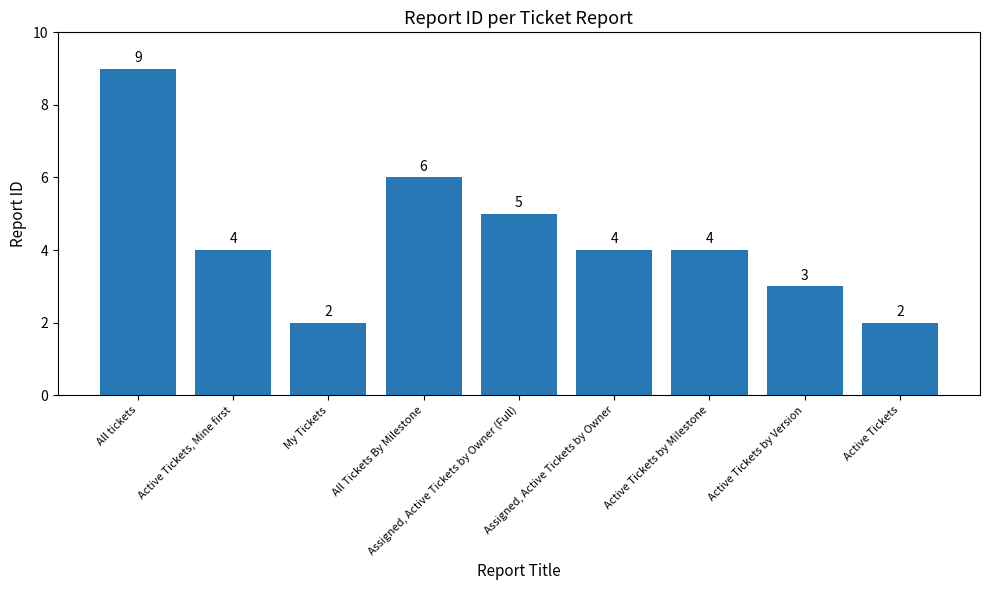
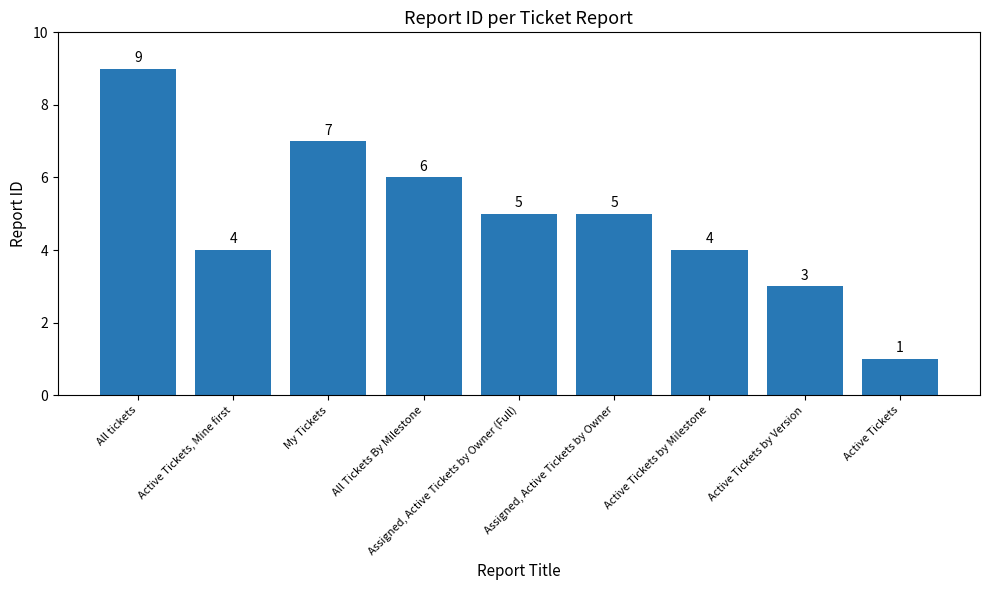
  {
    "All tickets": 9,
    "Active Tickets, Mine first": 4,
-   "My Tickets": 2,
+   "My Tickets": 7,
    "All Tickets By Milestone": 6,
    "Assigned, Active Tickets by Owner (Full)": 5,
-   "Assigned, Active Tickets by Owner": 4,
+   "Assigned, Active Tickets by Owner": 5,
    "Active Tickets by Milestone": 4,
    "Active Tickets by Version": 3,
-   "Active Tickets": 2
+   "Active Tickets": 1
  }
